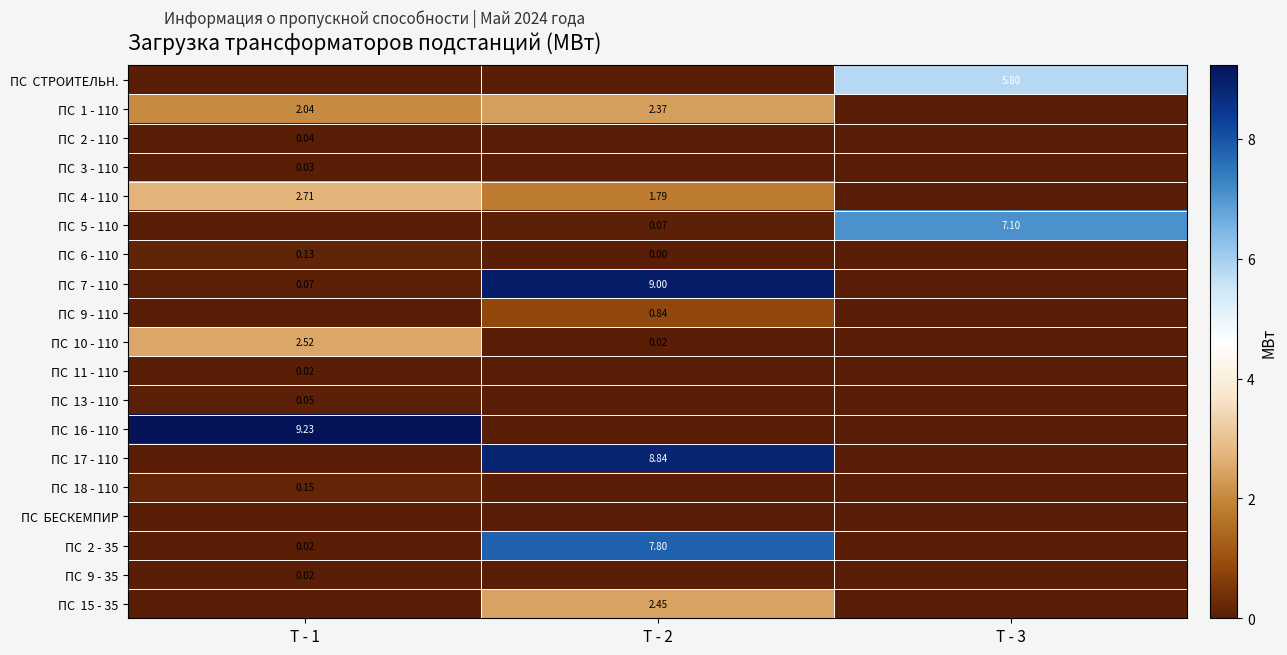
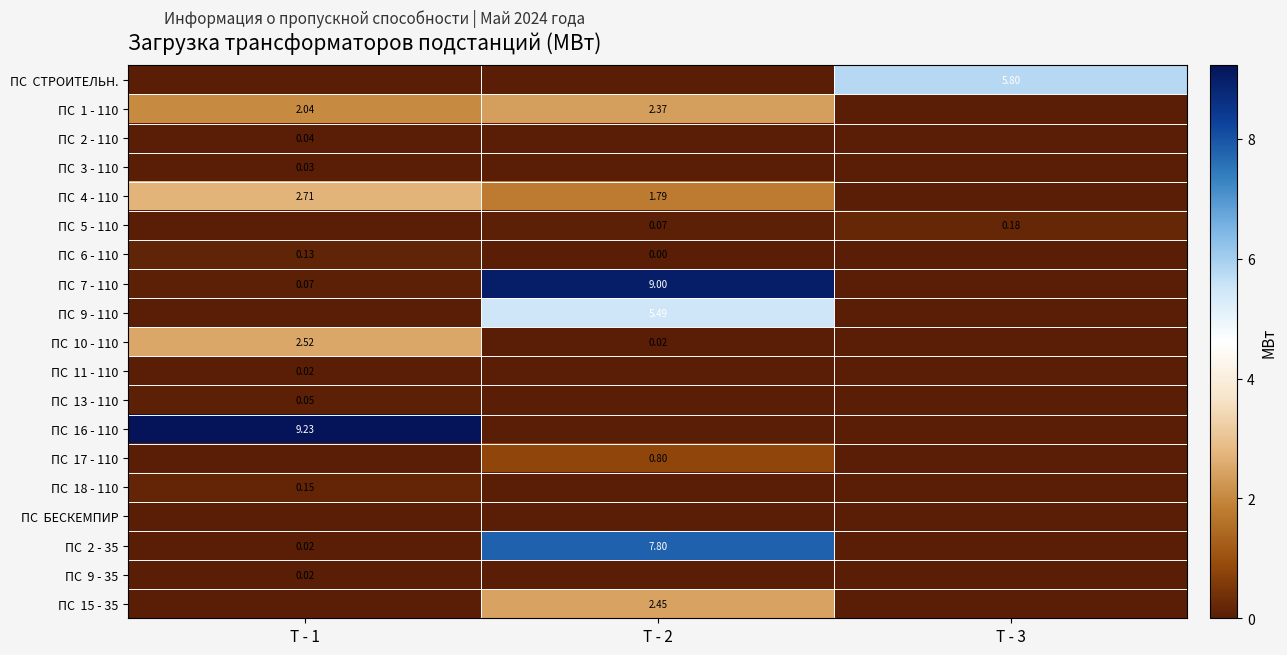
  {
    "ПС СТРОИТЕЛЬН.": {
      "Т - 3": 5.80
    },
    "ПС 1 - 110": {
      "Т - 1": 2.04,
      "Т - 2": 2.37
    },
    "ПС 2 - 110": {
      "Т - 1": 0.04
    },
    "ПС 3 - 110": {
      "Т - 1": 0.03
    },
    "ПС 4 - 110": {
      "Т - 1": 2.71,
      "Т - 2": 1.79
    },
    "ПС 5 - 110": {
      "Т - 2": 0.07,
-     "Т - 3": 7.10
+     "Т - 3": 0.18
    },
    "ПС 6 - 110": {
      "Т - 1": 0.13,
      "Т - 2": 0.00
    },
    "ПС 7 - 110": {
      "Т - 1": 0.07,
      "Т - 2": 9.00
    },
    "ПС 9 - 110": {
-     "Т - 2": 0.84
+     "Т - 2": 5.49
    },
    "ПС 10 - 110": {
      "Т - 1": 2.52,
      "Т - 2": 0.02
    },
    "ПС 11 - 110": {
      "Т - 1": 0.02
    },
    "ПС 13 - 110": {
      "Т - 1": 0.05
    },
    "ПС 16 - 110": {
      "Т - 1": 9.23
    },
    "ПС 17 - 110": {
-     "Т - 2": 8.84
+     "Т - 2": 0.80
    },
    "ПС 18 - 110": {
      "Т - 1": 0.15
    },
    "ПС 2 - 35": {
      "Т - 1": 0.02,
      "Т - 2": 7.80
    },
    "ПС 9 - 35": {
      "Т - 1": 0.02
    },
    "ПС 15 - 35": {
      "Т - 2": 2.45
    }
  }
